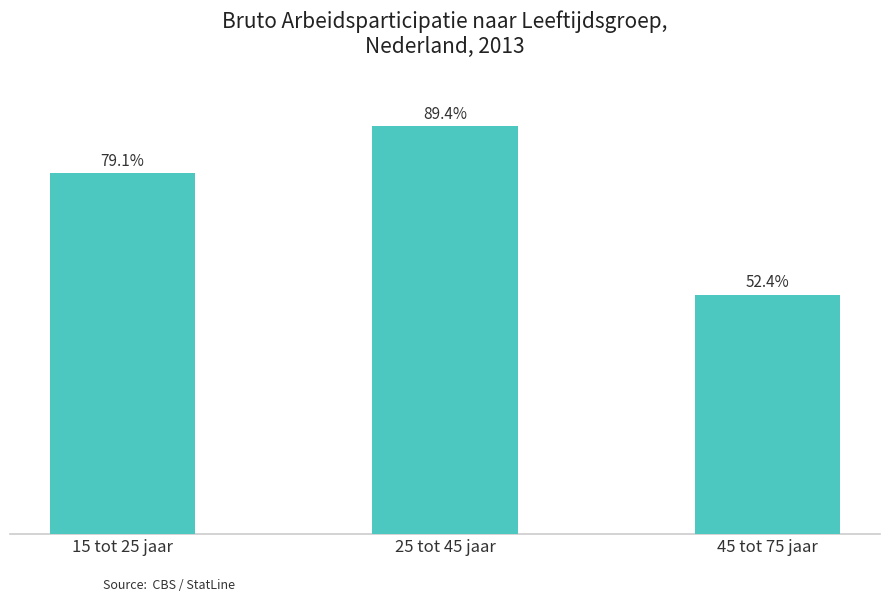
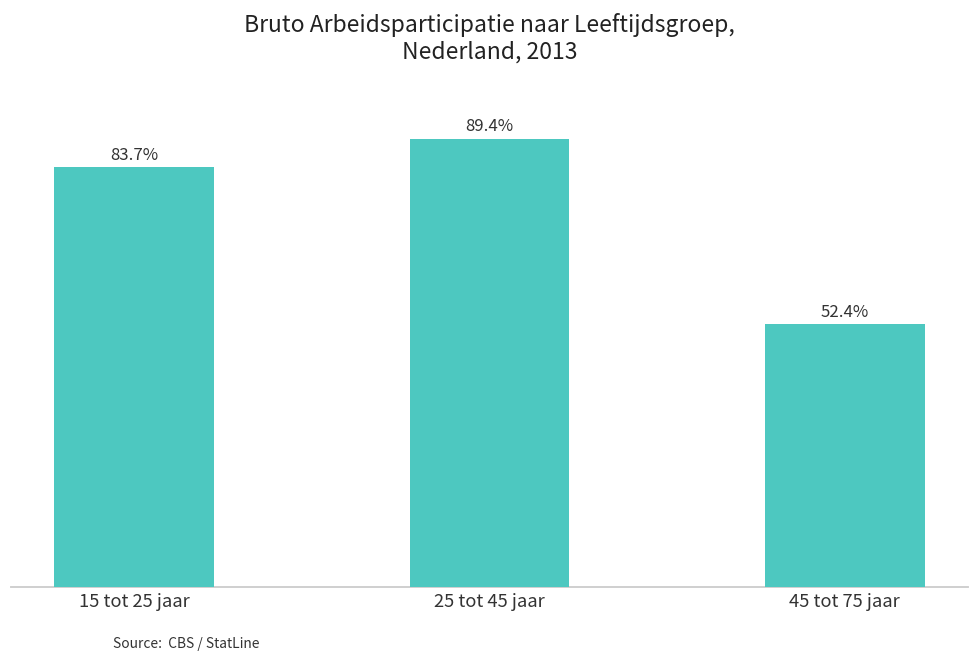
  {
-   "15 tot 25 jaar": "79.1%",
+   "15 tot 25 jaar": "83.7%",
    "25 tot 45 jaar": "89.4%",
    "45 tot 75 jaar": "52.4%"
  }
